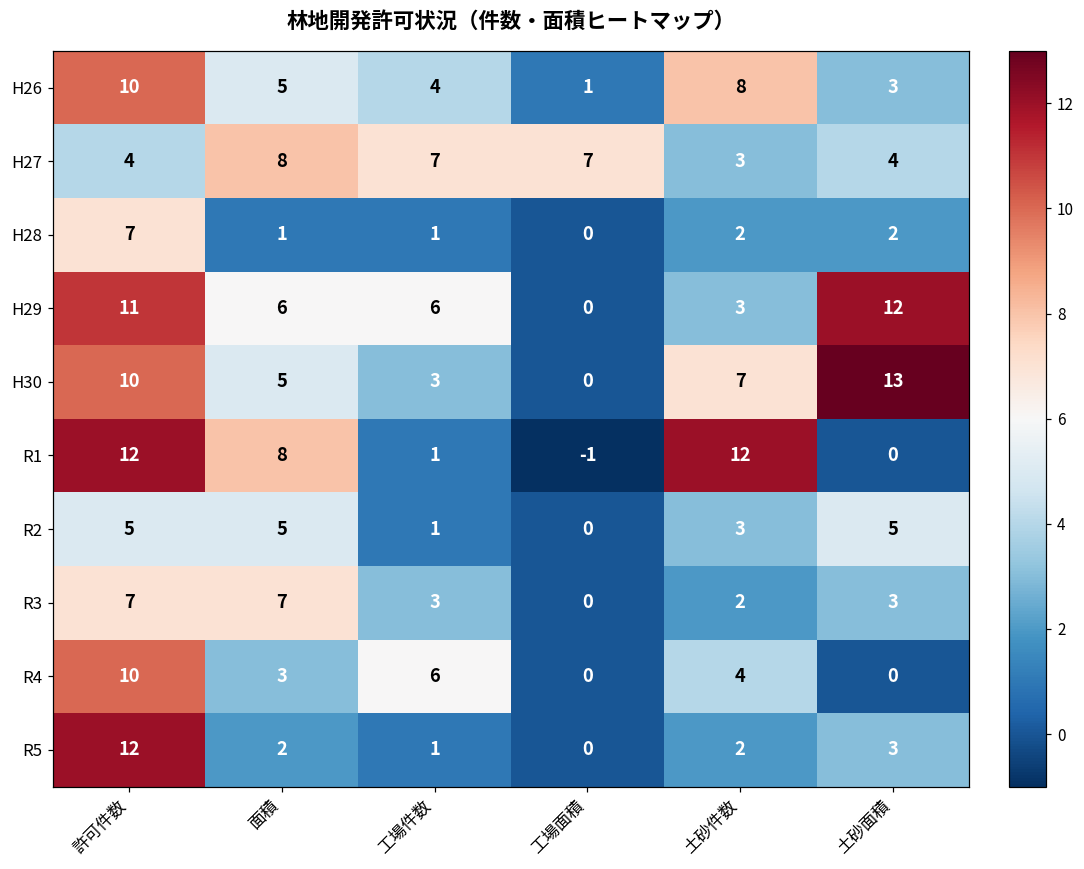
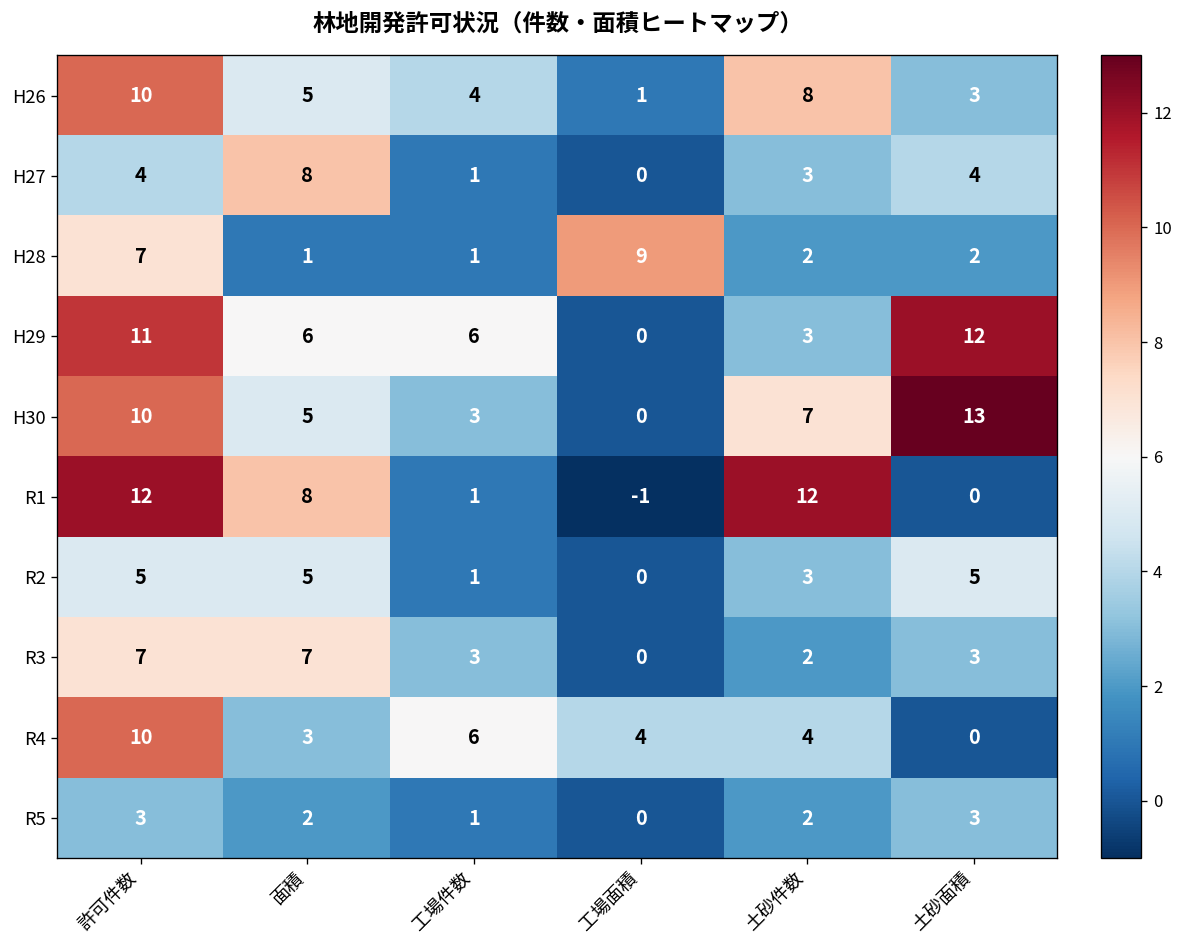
  {
    "H26": {
      "許可件数": 10,
      "面積": 5,
      "工場件数": 4,
      "工場面積": 1,
      "土砂件数": 8,
      "土砂面積": 3
    },
    "H27": {
      "許可件数": 4,
      "面積": 8,
-     "工場件数": 7,
-     "工場面積": 7,
+     "工場件数": 1,
+     "工場面積": 0,
      "土砂件数": 3,
      "土砂面積": 4
    },
    "H28": {
      "許可件数": 7,
      "面積": 1,
      "工場件数": 1,
-     "工場面積": 0,
+     "工場面積": 9,
      "土砂件数": 2,
      "土砂面積": 2
    },
    "H29": {
      "許可件数": 11,
      "面積": 6,
      "工場件数": 6,
      "工場面積": 0,
      "土砂件数": 3,
      "土砂面積": 12
    },
    "H30": {
      "許可件数": 10,
      "面積": 5,
      "工場件数": 3,
      "工場面積": 0,
      "土砂件数": 7,
      "土砂面積": 13
    },
    "R1": {
      "許可件数": 12,
      "面積": 8,
      "工場件数": 1,
      "工場面積": -1,
      "土砂件数": 12,
      "土砂面積": 0
    },
    "R2": {
      "許可件数": 5,
      "面積": 5,
      "工場件数": 1,
      "工場面積": 0,
      "土砂件数": 3,
      "土砂面積": 5
    },
    "R3": {
      "許可件数": 7,
      "面積": 7,
      "工場件数": 3,
      "工場面積": 0,
      "土砂件数": 2,
      "土砂面積": 3
    },
    "R4": {
      "許可件数": 10,
      "面積": 3,
      "工場件数": 6,
-     "工場面積": 0,
+     "工場面積": 4,
      "土砂件数": 4,
      "土砂面積": 0
    },
    "R5": {
-     "許可件数": 12,
+     "許可件数": 3,
      "面積": 2,
      "工場件数": 1,
      "工場面積": 0,
      "土砂件数": 2,
      "土砂面積": 3
    }
  }
